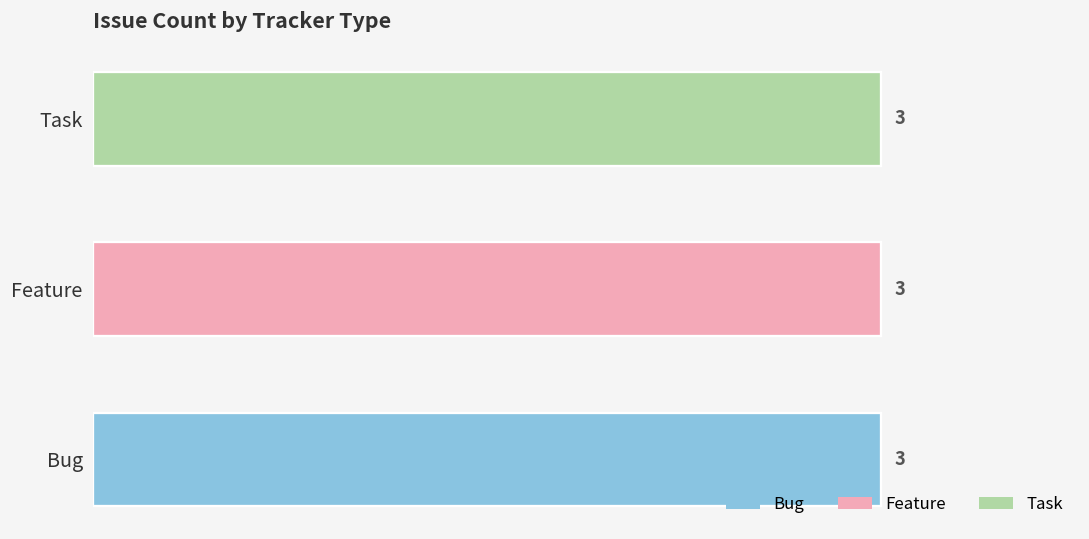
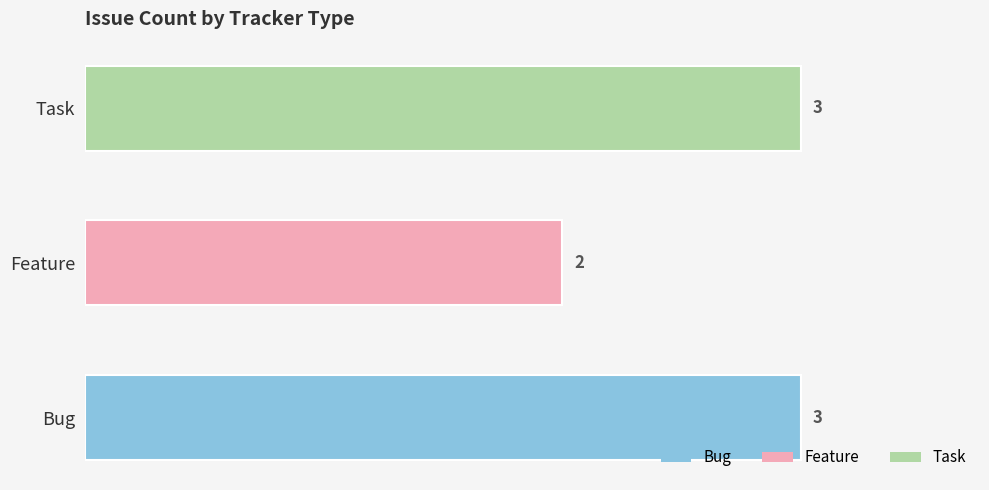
  {
    "Task": 3,
-   "Feature": 3,
+   "Feature": 2,
    "Bug": 3
  }
